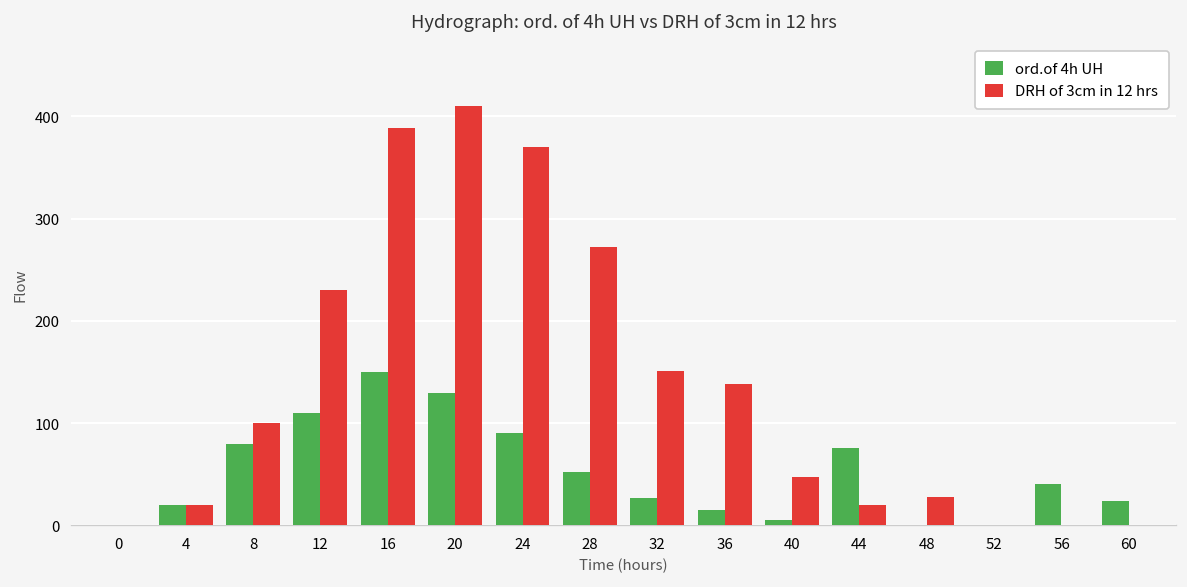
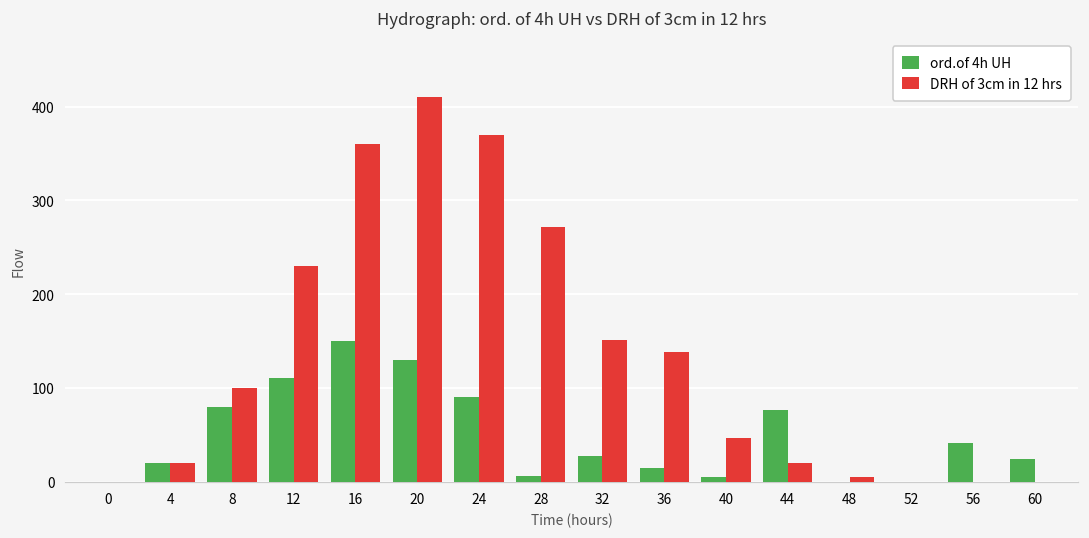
  {
    "ord.of 4h UH": {
      "0": 0,
      "4": 20,
      "8": 80,
      "12": 110,
      "16": 150,
      "20": 130,
      "24": 90,
-     "28": 50,
+     "28": 10,
      "32": 30,
      "36": 20,
      "40": 10,
      "44": 80,
      "48": 0,
      "52": 0,
      "56": 40,
      "60": 20
    },
    "DRH of 3cm in 12 hrs": {
      "0": 0,
      "4": 20,
      "8": 100,
      "12": 230,
-     "16": 390,
+     "16": 360,
      "20": 410,
      "24": 370,
      "28": 270,
      "32": 150,
      "36": 140,
      "40": 50,
      "44": 20,
-     "48": 30,
+     "48": 10,
      "52": 0,
      "56": 0,
      "60": 0
    }
  }
